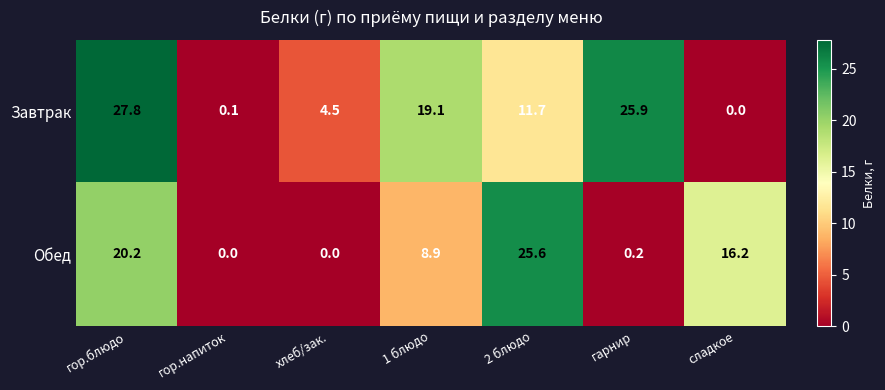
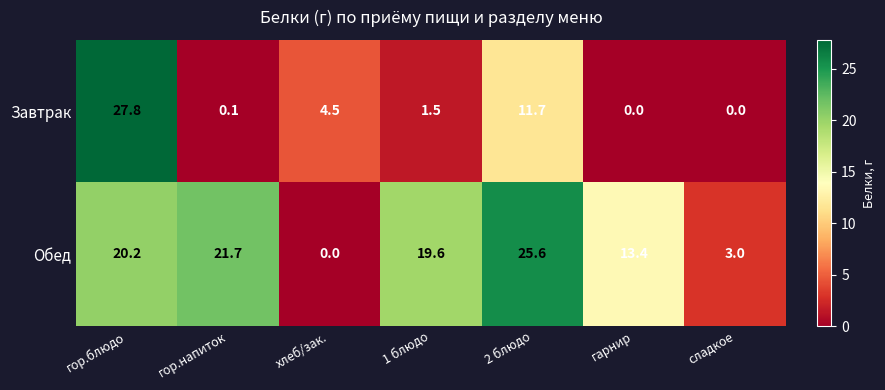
  {
    "Завтрак": {
      "гор.блюдо": 27.8,
      "гор.напиток": 0.1,
      "хлеб/зак.": 4.5,
-     "1 блюдо": 19.1,
+     "1 блюдо": 1.5,
      "2 блюдо": 11.7,
-     "гарнир": 25.9,
+     "гарнир": 0.0,
      "сладкое": 0.0
    },
    "Обед": {
      "гор.блюдо": 20.2,
-     "гор.напиток": 0.0,
+     "гор.напиток": 21.7,
      "хлеб/зак.": 0.0,
-     "1 блюдо": 8.9,
+     "1 блюдо": 19.6,
      "2 блюдо": 25.6,
-     "гарнир": 0.2,
-     "сладкое": 16.2
+     "гарнир": 13.4,
+     "сладкое": 3.0
    }
  }
